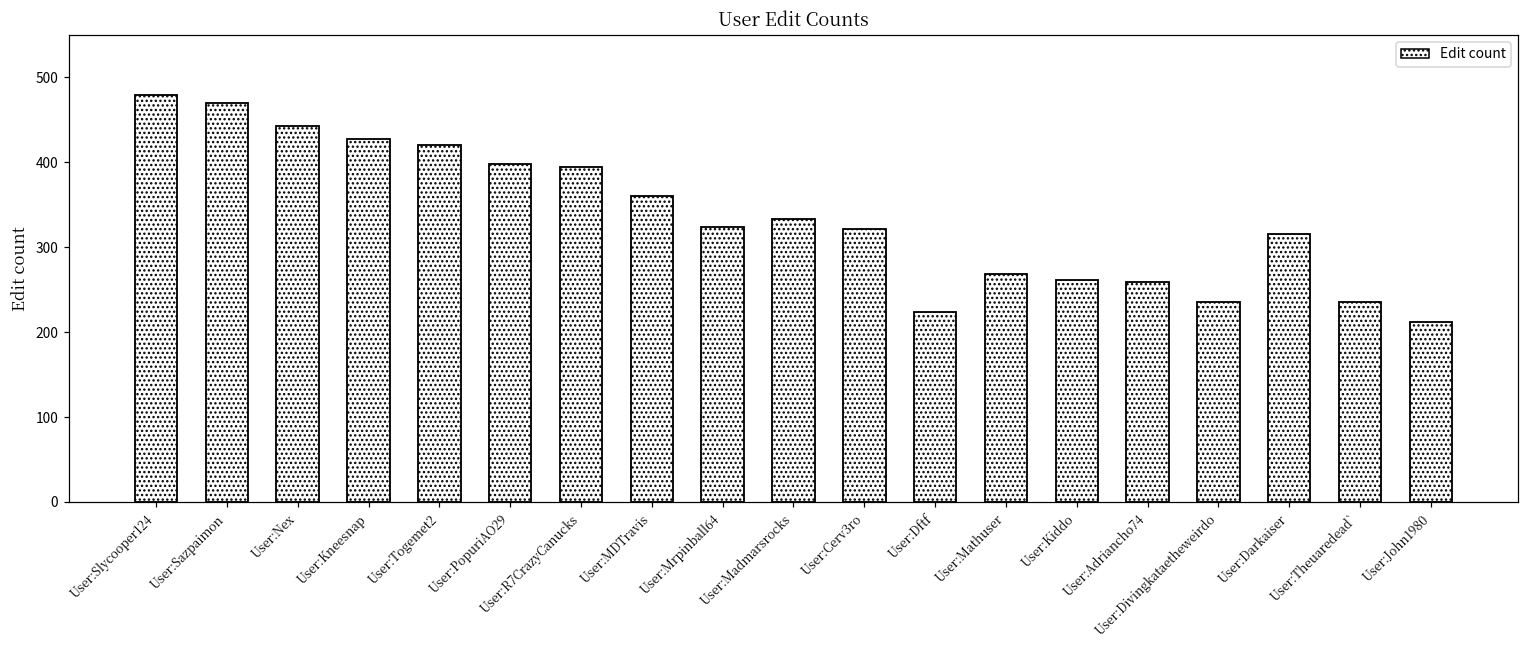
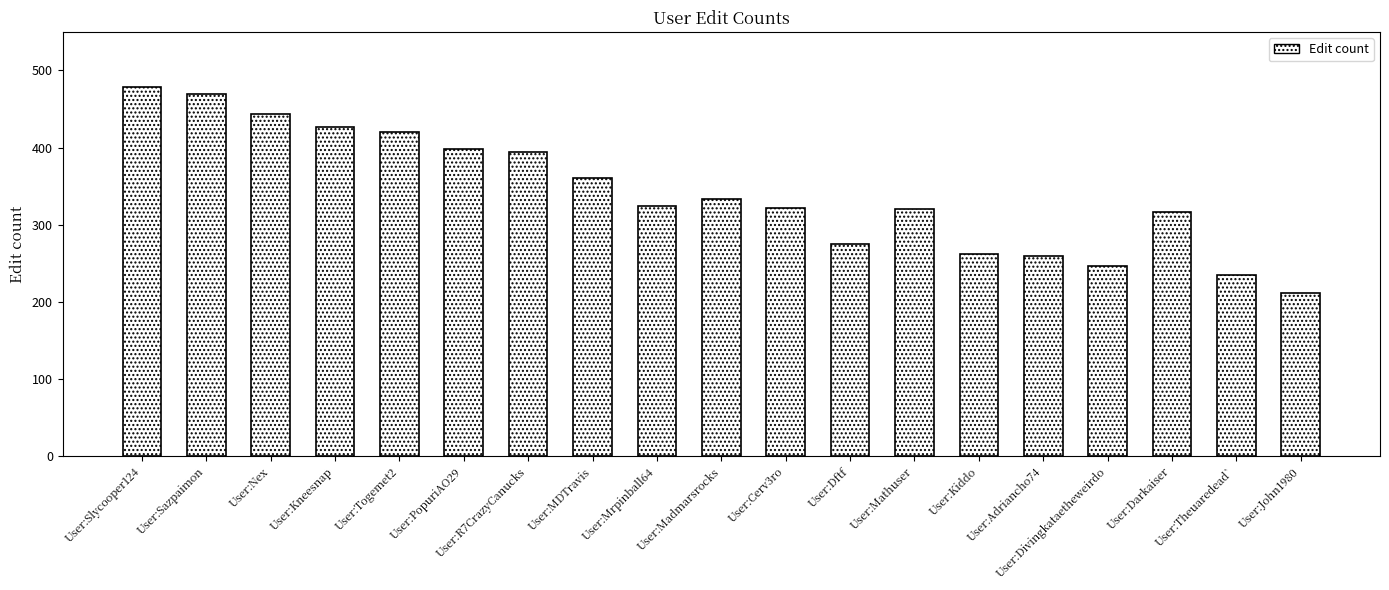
  {
    "User:Slycooper124": 480,
    "User:Sazpaimon": 470,
    "User:Nex": 440,
    "User:Kneesnap": 430,
    "User:Togemet2": 420,
    "User:PopuriAO29": 400,
    "User:R7CrazyCanucks": 390,
    "User:MDTravis": 360,
    "User:Mrpinball64": 320,
    "User:Madmarsrocks": 330,
    "User:Cerv3ro": 320,
-   "User:Dftf": 220,
-   "User:Mathuser": 270,
+   "User:Dftf": 280,
+   "User:Mathuser": 320,
    "User:Kiddo": 260,
    "User:Adriancho74": 260,
-   "User:Divingkataetheweirdo": 240,
+   "User:Divingkataetheweirdo": 250,
    "User:Darkaiser": 320,
    "User:Theuaredead`": 240,
    "User:John1980": 210
  }
